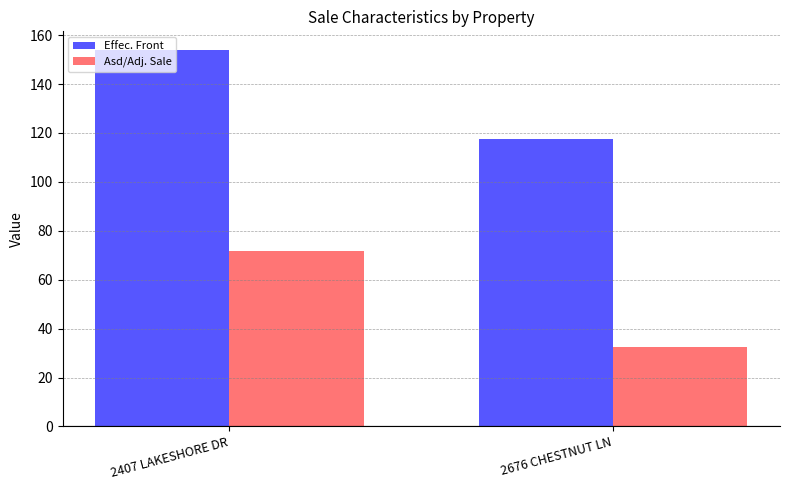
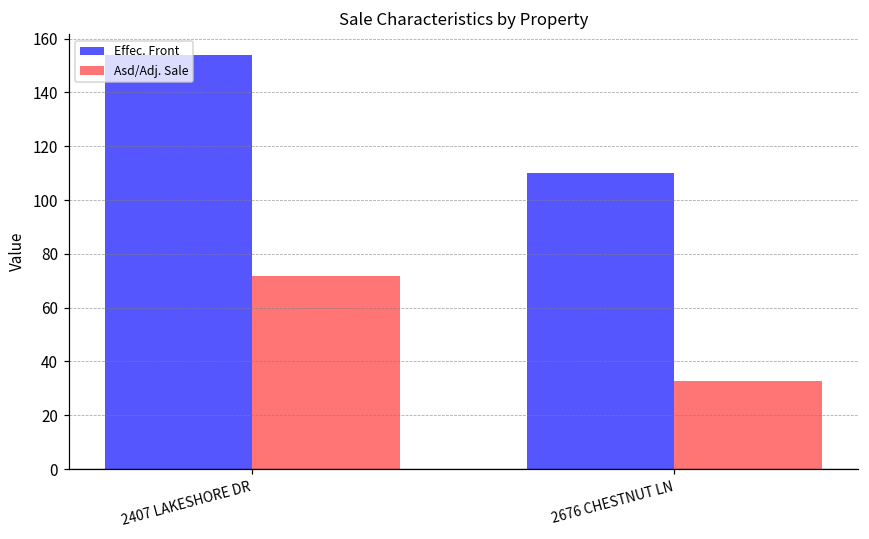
  {
    "Effec. Front": {
-     "2676 CHESTNUT LN": 117
+     "2676 CHESTNUT LN": 110
    },
    "Asd/Adj. Sale": {
      "2407 LAKESHORE DR": 72,
      "2676 CHESTNUT LN": 33
    }
  }
